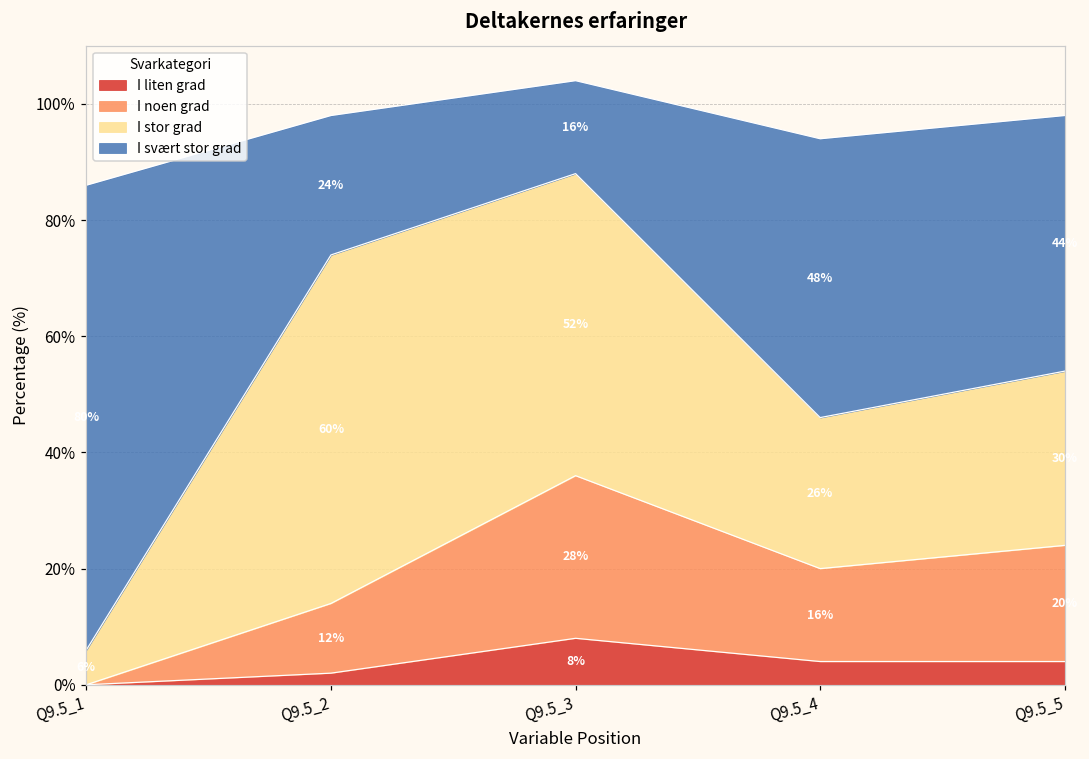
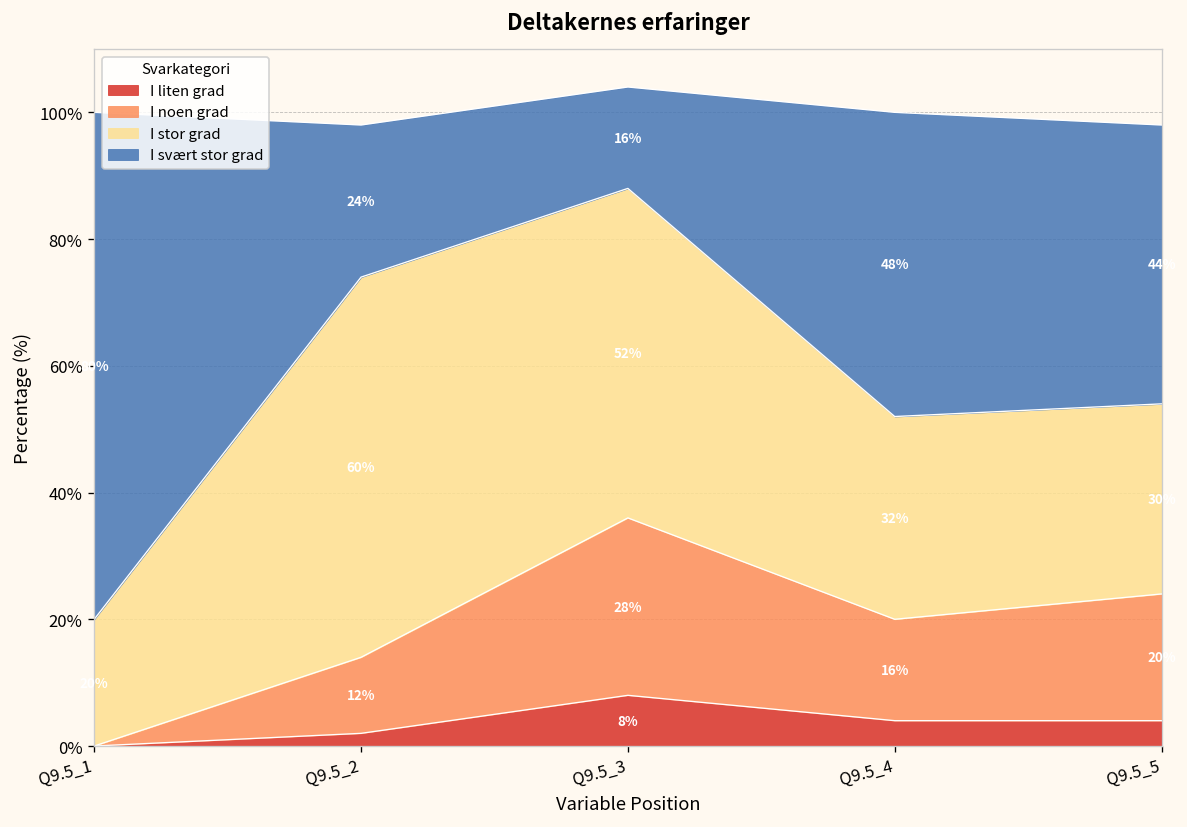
  {
    "I liten grad": {
      "Q9.5_3": "8%"
    },
    "I noen grad": {
      "Q9.5_2": "14%",
      "Q9.5_3": "28%",
      "Q9.5_4": "16%",
      "Q9.5_5": "20%"
    },
    "I stor grad": {
-     "Q9.5_1": "6%",
-     "Q9.5_4": "26%"
+     "Q9.5_1": "20%",
+     "Q9.5_4": "32%"
    },
    "I svært stor grad": {
      "Q9.5_1": "80%",
      "Q9.5_2": "24%",
      "Q9.5_3": "16%",
      "Q9.5_4": "48%",
      "Q9.5_5": "44%"
    }
  }
